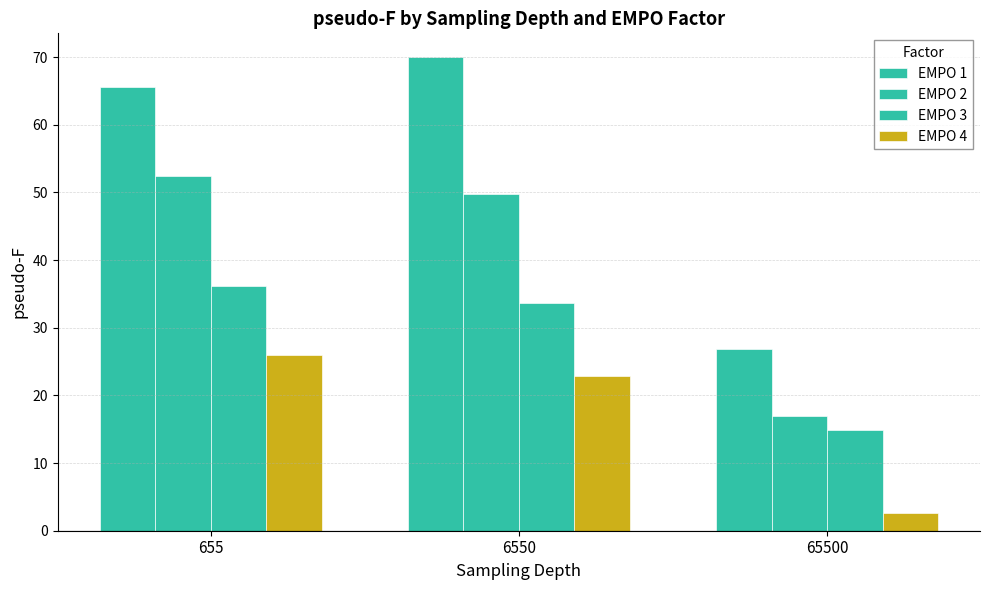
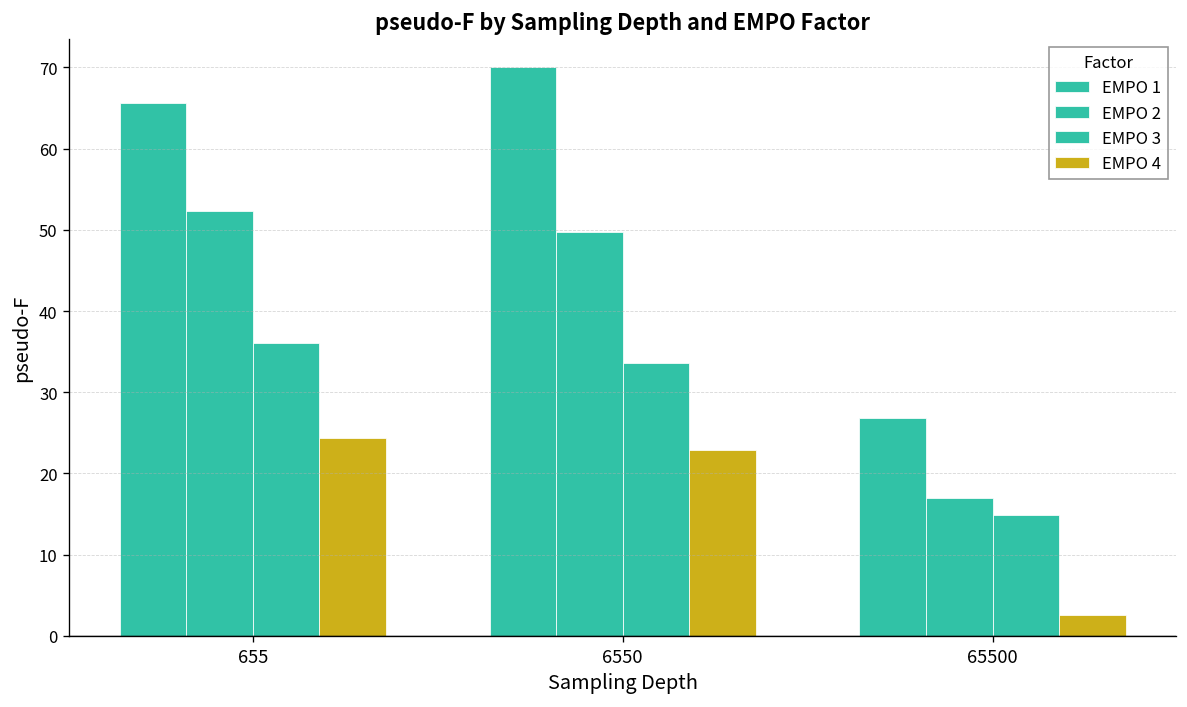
  {
    "EMPO 4": {
-     "655": 26,
+     "655": 24,
      "6550": 23,
      "65500": 3
    }
  }
